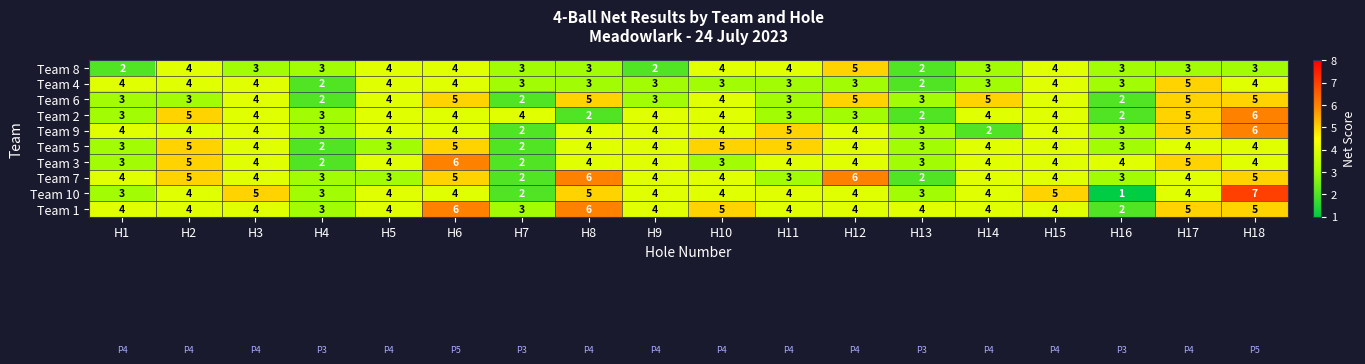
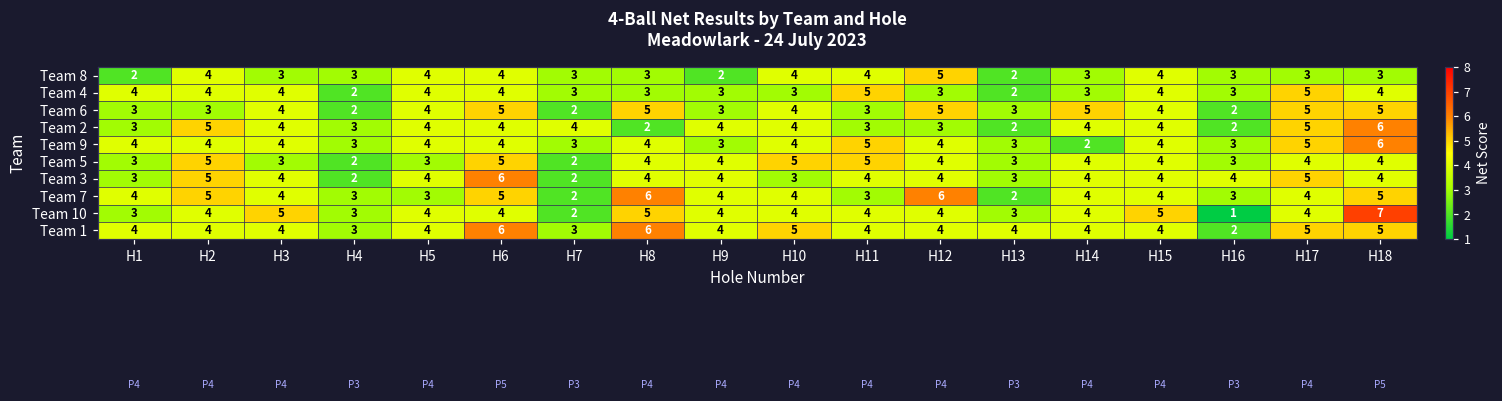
  {
    "Team 8": {
      "H1": 2,
      "H2": 4,
      "H3": 3,
      "H4": 3,
      "H5": 4,
      "H6": 4,
      "H7": 3,
      "H8": 3,
      "H9": 2,
      "H10": 4,
      "H11": 4,
      "H12": 5,
      "H13": 2,
      "H14": 3,
      "H15": 4,
      "H16": 3,
      "H17": 3,
      "H18": 3
    },
    "Team 4": {
      "H1": 4,
      "H2": 4,
      "H3": 4,
      "H4": 2,
      "H5": 4,
      "H6": 4,
      "H7": 3,
      "H8": 3,
      "H9": 3,
      "H10": 3,
-     "H11": 3,
+     "H11": 5,
      "H12": 3,
      "H13": 2,
      "H14": 3,
      "H15": 4,
      "H16": 3,
      "H17": 5,
      "H18": 4
    },
    "Team 6": {
      "H1": 3,
      "H2": 3,
      "H3": 4,
      "H4": 2,
      "H5": 4,
      "H6": 5,
      "H7": 2,
      "H8": 5,
      "H9": 3,
      "H10": 4,
      "H11": 3,
      "H12": 5,
      "H13": 3,
      "H14": 5,
      "H15": 4,
      "H16": 2,
      "H17": 5,
      "H18": 5
    },
    "Team 2": {
      "H1": 3,
      "H2": 5,
      "H3": 4,
      "H4": 3,
      "H5": 4,
      "H6": 4,
      "H7": 4,
      "H8": 2,
      "H9": 4,
      "H10": 4,
      "H11": 3,
      "H12": 3,
      "H13": 2,
      "H14": 4,
      "H15": 4,
      "H16": 2,
      "H17": 5,
      "H18": 6
    },
    "Team 9": {
      "H1": 4,
      "H2": 4,
      "H3": 4,
      "H4": 3,
      "H5": 4,
      "H6": 4,
-     "H7": 2,
+     "H7": 3,
      "H8": 4,
-     "H9": 4,
+     "H9": 3,
      "H10": 4,
      "H11": 5,
      "H12": 4,
      "H13": 3,
      "H14": 2,
      "H15": 4,
      "H16": 3,
      "H17": 5,
      "H18": 6
    },
    "Team 5": {
      "H1": 3,
      "H2": 5,
-     "H3": 4,
+     "H3": 3,
      "H4": 2,
      "H5": 3,
      "H6": 5,
      "H7": 2,
      "H8": 4,
      "H9": 4,
      "H10": 5,
      "H11": 5,
      "H12": 4,
      "H13": 3,
      "H14": 4,
      "H15": 4,
      "H16": 3,
      "H17": 4,
      "H18": 4
    },
    "Team 3": {
      "H1": 3,
      "H2": 5,
      "H3": 4,
      "H4": 2,
      "H5": 4,
      "H6": 6,
      "H7": 2,
      "H8": 4,
      "H9": 4,
      "H10": 3,
      "H11": 4,
      "H12": 4,
      "H13": 3,
      "H14": 4,
      "H15": 4,
      "H16": 4,
      "H17": 5,
      "H18": 4
    },
    "Team 7": {
      "H1": 4,
      "H2": 5,
      "H3": 4,
      "H4": 3,
      "H5": 3,
      "H6": 5,
      "H7": 2,
      "H8": 6,
      "H9": 4,
      "H10": 4,
      "H11": 3,
      "H12": 6,
      "H13": 2,
      "H14": 4,
      "H15": 4,
      "H16": 3,
      "H17": 4,
      "H18": 5
    },
    "Team 10": {
      "H1": 3,
      "H2": 4,
      "H3": 5,
      "H4": 3,
      "H5": 4,
      "H6": 4,
      "H7": 2,
      "H8": 5,
      "H9": 4,
      "H10": 4,
      "H11": 4,
      "H12": 4,
      "H13": 3,
      "H14": 4,
      "H15": 5,
      "H16": 1,
      "H17": 4,
      "H18": 7
    },
    "Team 1": {
      "H1": 4,
      "H2": 4,
      "H3": 4,
      "H4": 3,
      "H5": 4,
      "H6": 6,
      "H7": 3,
      "H8": 6,
      "H9": 4,
      "H10": 5,
      "H11": 4,
      "H12": 4,
      "H13": 4,
      "H14": 4,
      "H15": 4,
      "H16": 2,
      "H17": 5,
      "H18": 5
    }
  }
